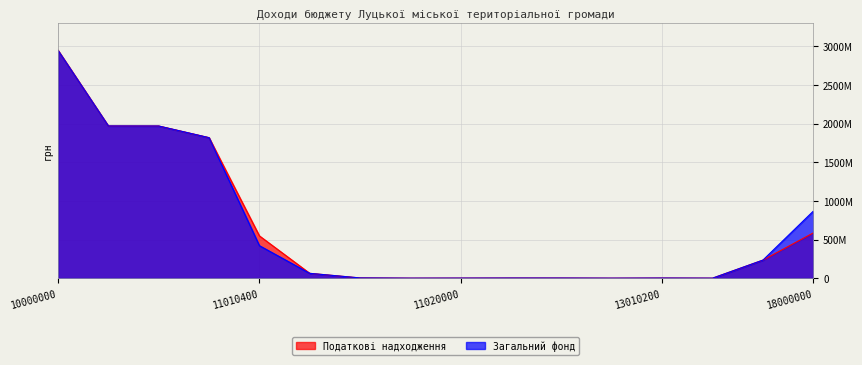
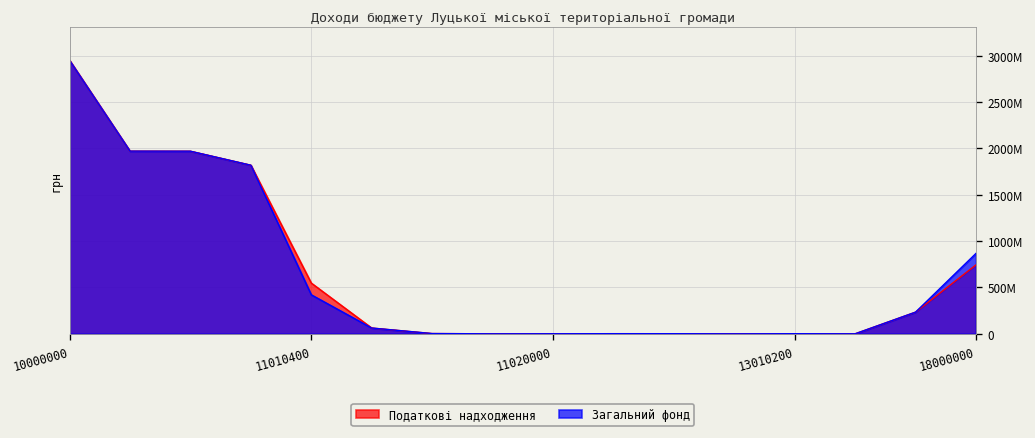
  {
    "Податкові надходження": {
      "11010400": 500000000,
-     "18000000": 600000000
+     "18000000": 700000000
    },
    "Загальний фонд": {
      "11010400": 400000000,
      "18000000": 900000000
    }
  }
